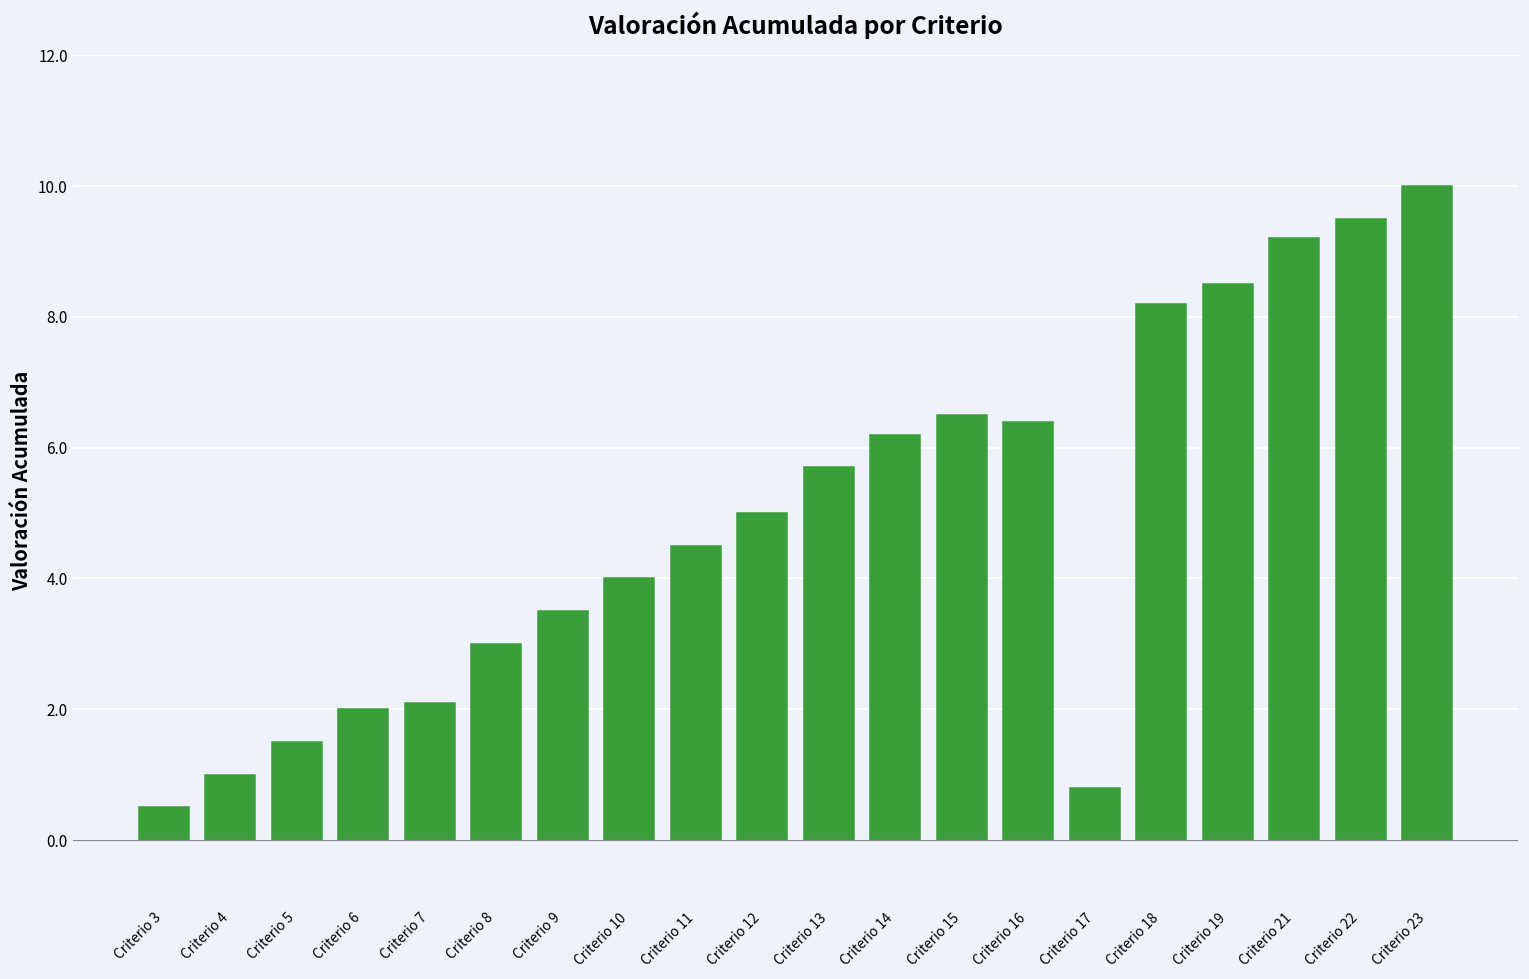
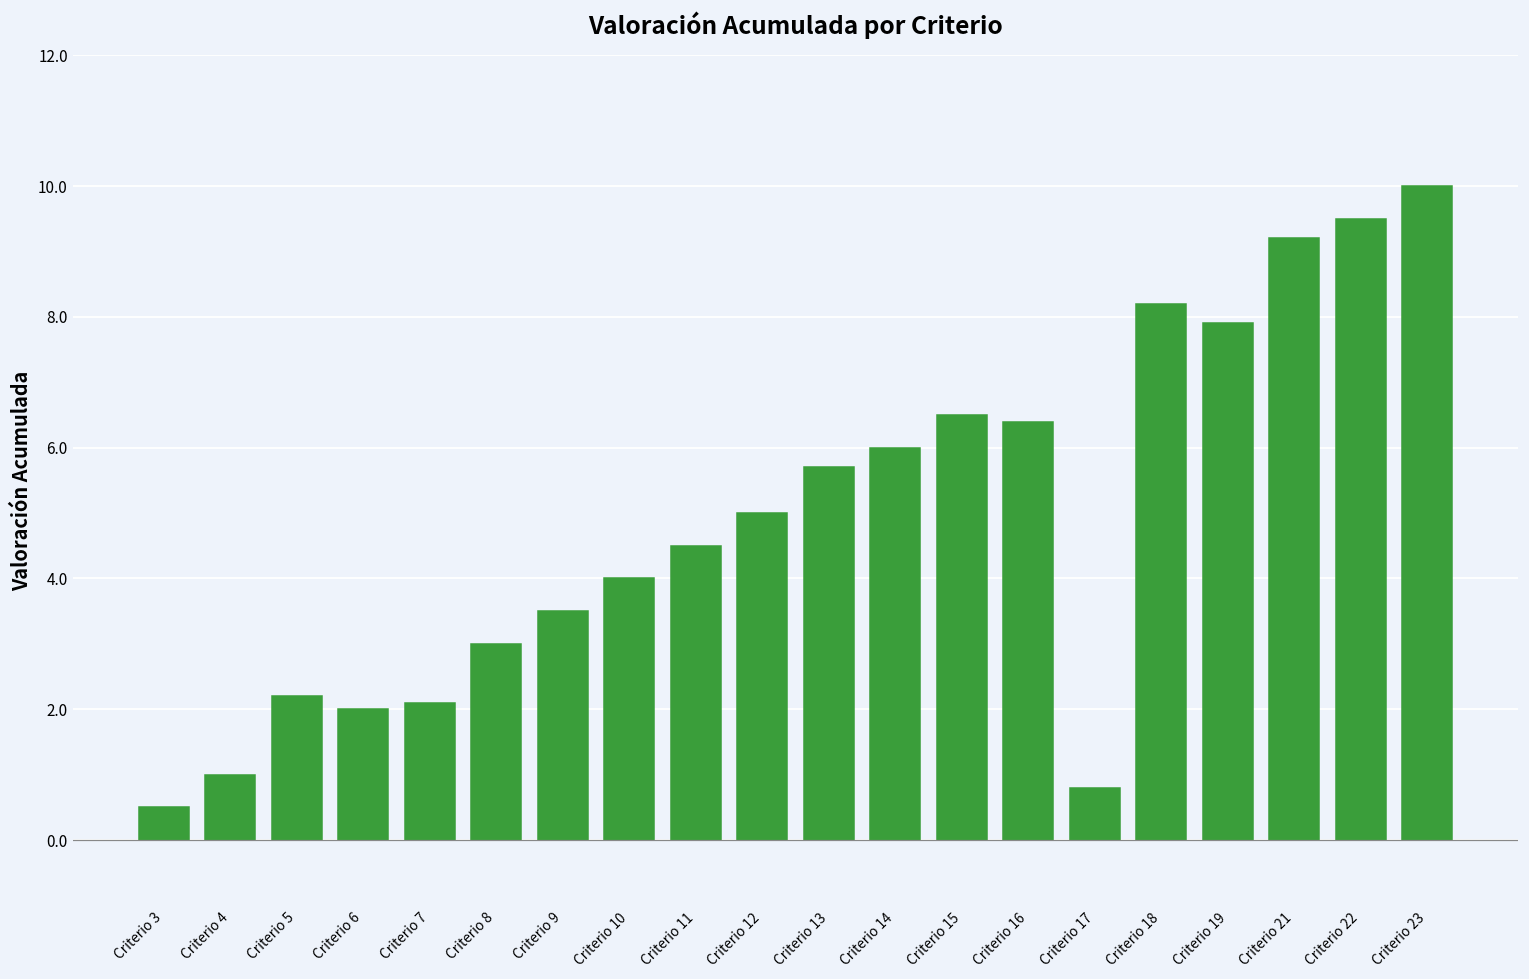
  {
    "Criterio 3": 0.5,
    "Criterio 4": 1.0,
-   "Criterio 5": 1.5,
+   "Criterio 5": 2.2,
    "Criterio 6": 2.0,
    "Criterio 7": 2.1,
    "Criterio 8": 3.0,
    "Criterio 9": 3.5,
    "Criterio 10": 4.0,
    "Criterio 11": 4.5,
    "Criterio 12": 5.0,
    "Criterio 13": 5.7,
-   "Criterio 14": 6.2,
+   "Criterio 14": 6.0,
    "Criterio 15": 6.5,
    "Criterio 16": 6.4,
    "Criterio 17": 0.8,
    "Criterio 18": 8.2,
-   "Criterio 19": 8.5,
+   "Criterio 19": 7.9,
    "Criterio 21": 9.2,
    "Criterio 22": 9.5,
    "Criterio 23": 10.0
  }
